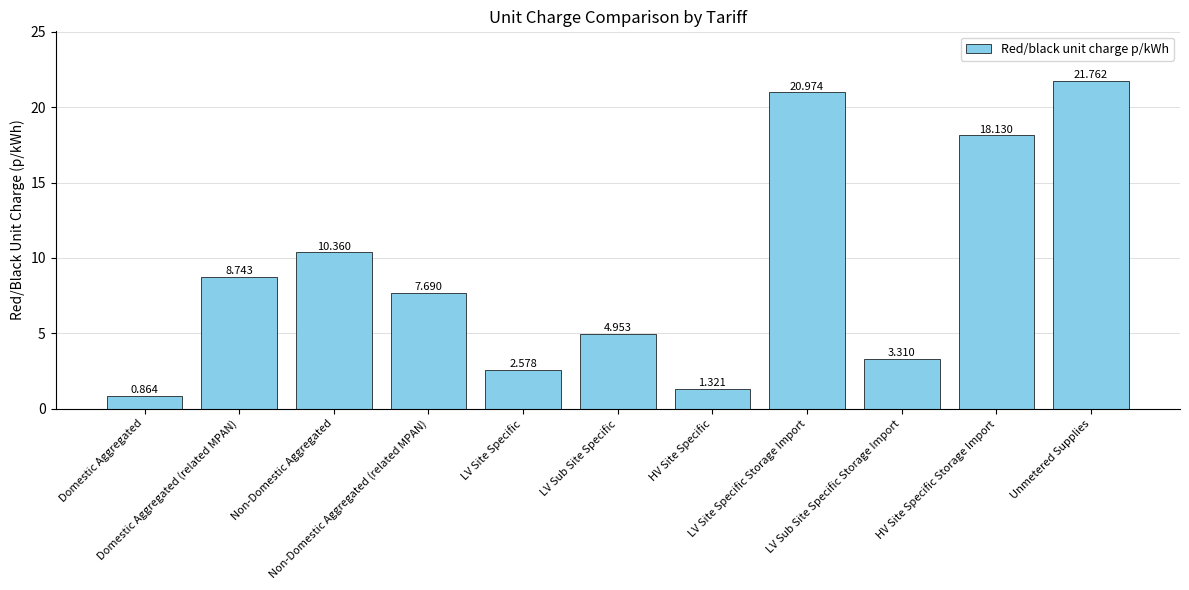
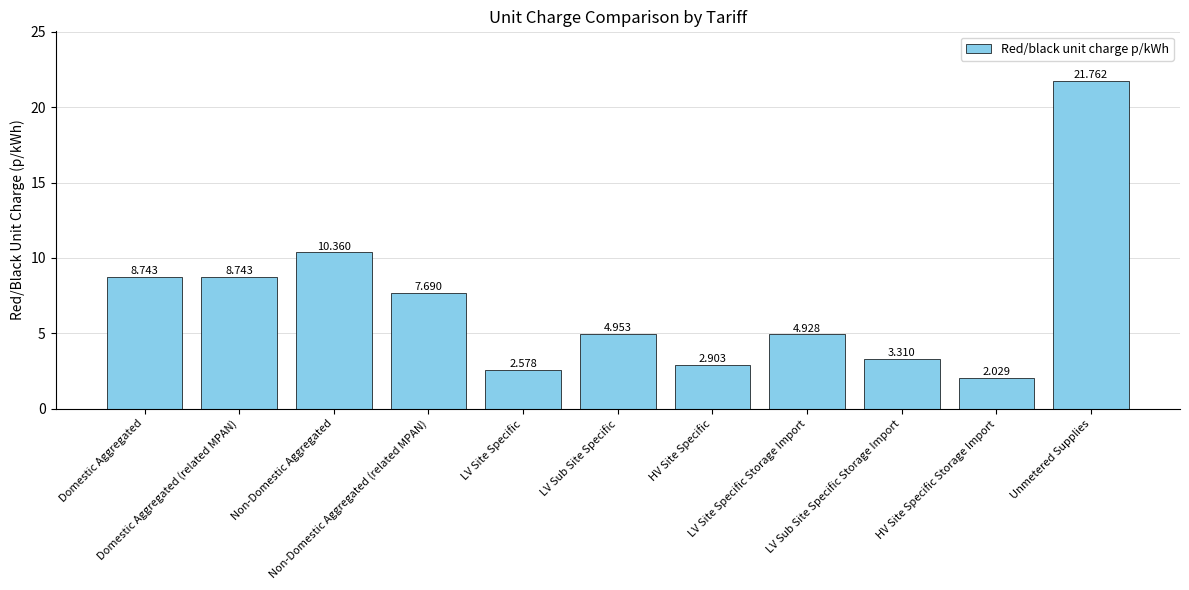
  {
-   "Domestic Aggregated": 0.864,
+   "Domestic Aggregated": 8.743,
    "Domestic Aggregated (related MPAN)": 8.743,
    "Non-Domestic Aggregated": 10.360,
    "Non-Domestic Aggregated (related MPAN)": 7.690,
    "LV Site Specific": 2.578,
    "LV Sub Site Specific": 4.953,
-   "HV Site Specific": 1.321,
-   "LV Site Specific Storage Import": 20.974,
+   "HV Site Specific": 2.903,
+   "LV Site Specific Storage Import": 4.928,
    "LV Sub Site Specific Storage Import": 3.310,
-   "HV Site Specific Storage Import": 18.130,
+   "HV Site Specific Storage Import": 2.029,
    "Unmetered Supplies": 21.762
  }
